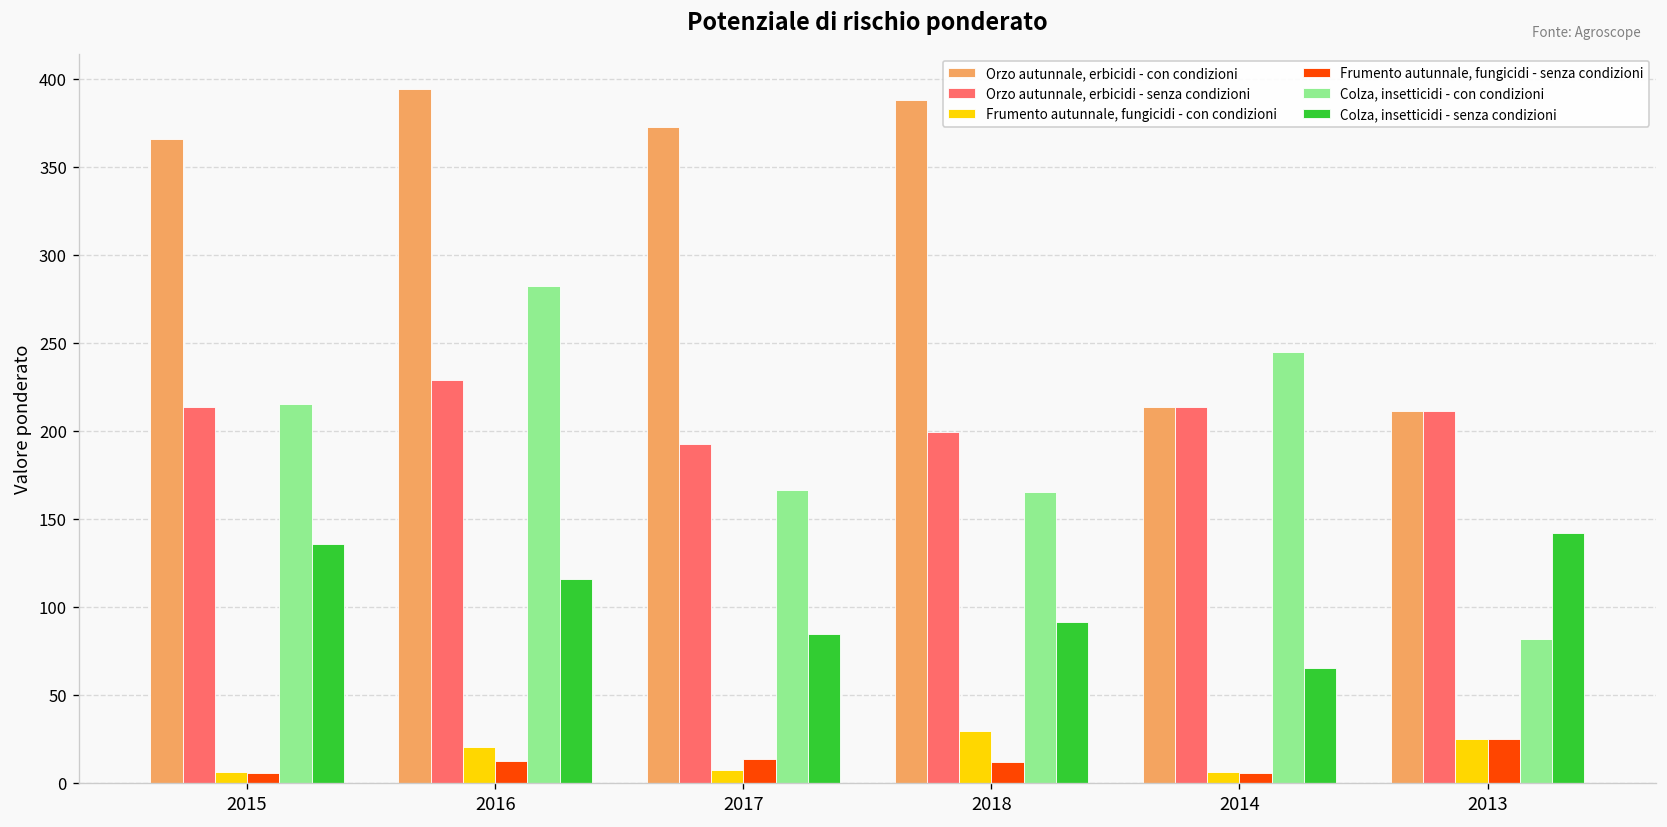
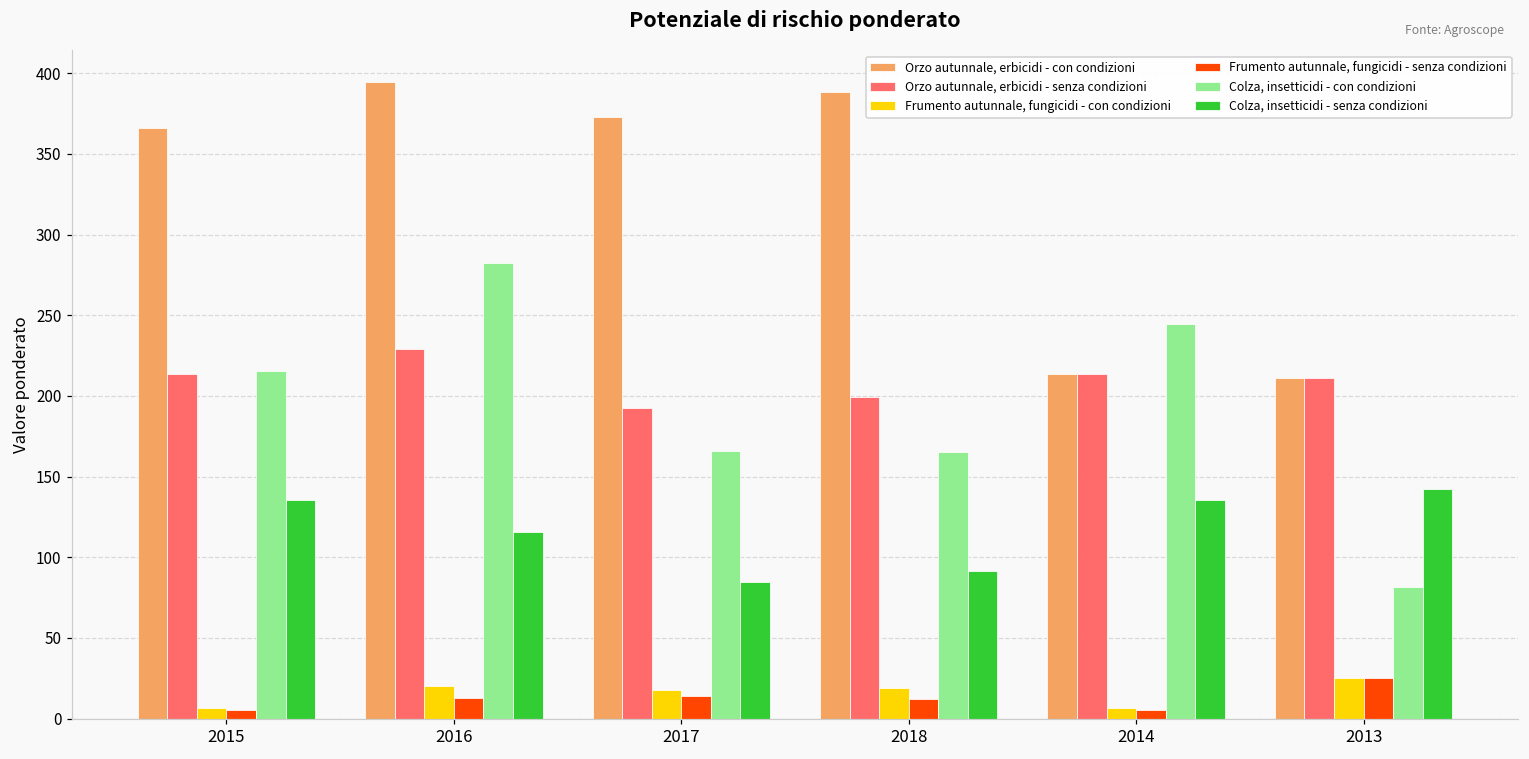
  {
    "Frumento autunnale, fungicidi - con condizioni": {
      "2015": 6,
      "2016": 20,
-     "2017": 8,
-     "2018": 30,
+     "2017": 18,
+     "2018": 19,
      "2014": 6,
      "2013": 25
    },
    "Frumento autunnale, fungicidi - senza condizioni": {
      "2015": 5,
      "2016": 13,
      "2017": 14,
      "2018": 12,
      "2014": 5,
      "2013": 25
    },
    "Colza, insetticidi - con condizioni": {
      "2015": 215,
      "2016": 282,
      "2017": 166,
      "2018": 165,
      "2014": 245,
      "2013": 82
    },
    "Colza, insetticidi - senza condizioni": {
      "2015": 136,
      "2016": 116,
      "2017": 85,
      "2018": 92,
-     "2014": 65,
+     "2014": 136,
      "2013": 142
    }
  }
